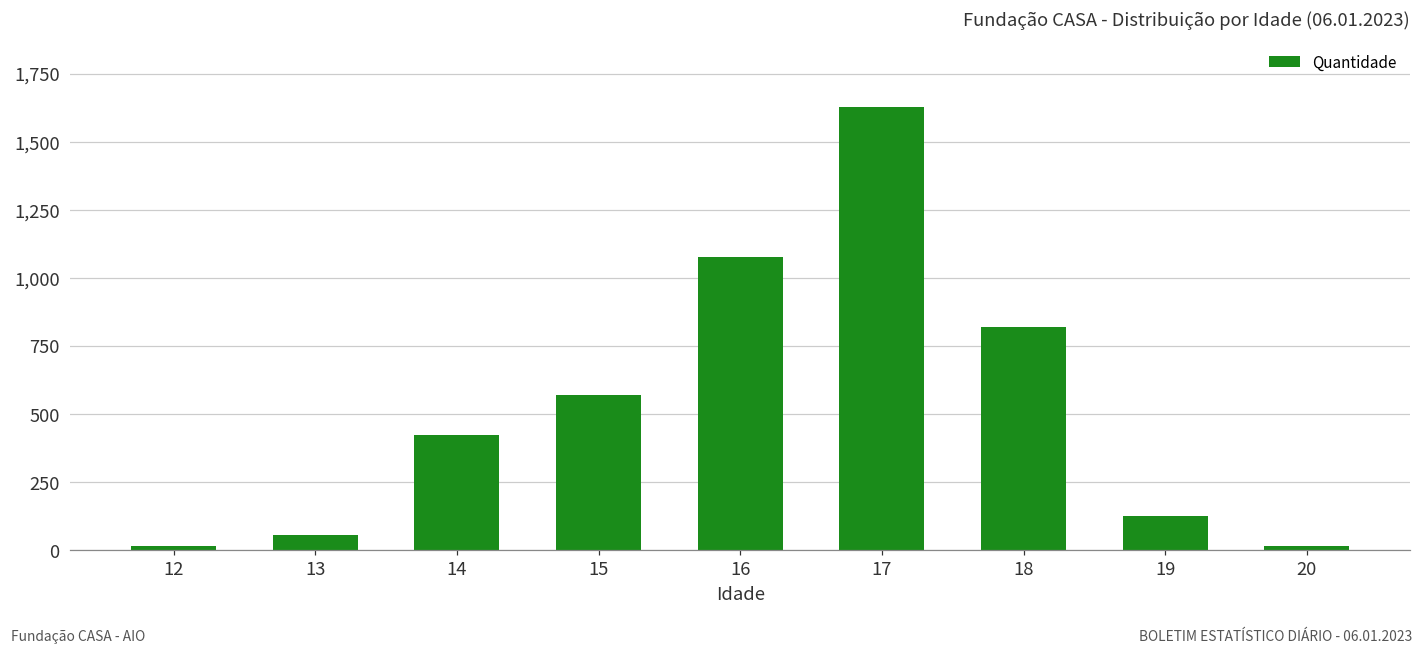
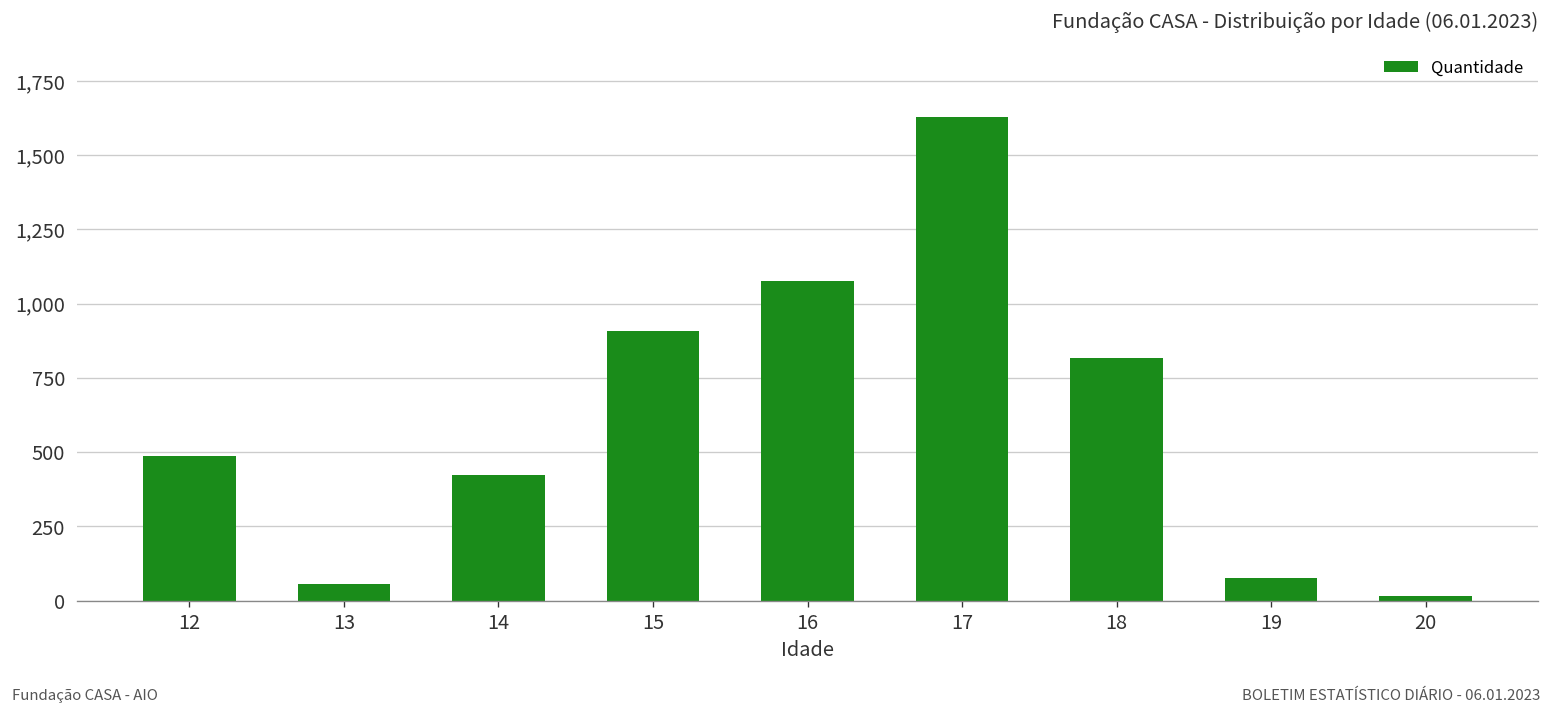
  {
-   "12": "10",
+   "12": "490",
    "13": "60",
    "14": "420",
-   "15": "570",
+   "15": "910",
    "16": "1,080",
    "17": "1,630",
    "18": "820",
-   "19": "130",
+   "19": "80",
    "20": "20"
  }
